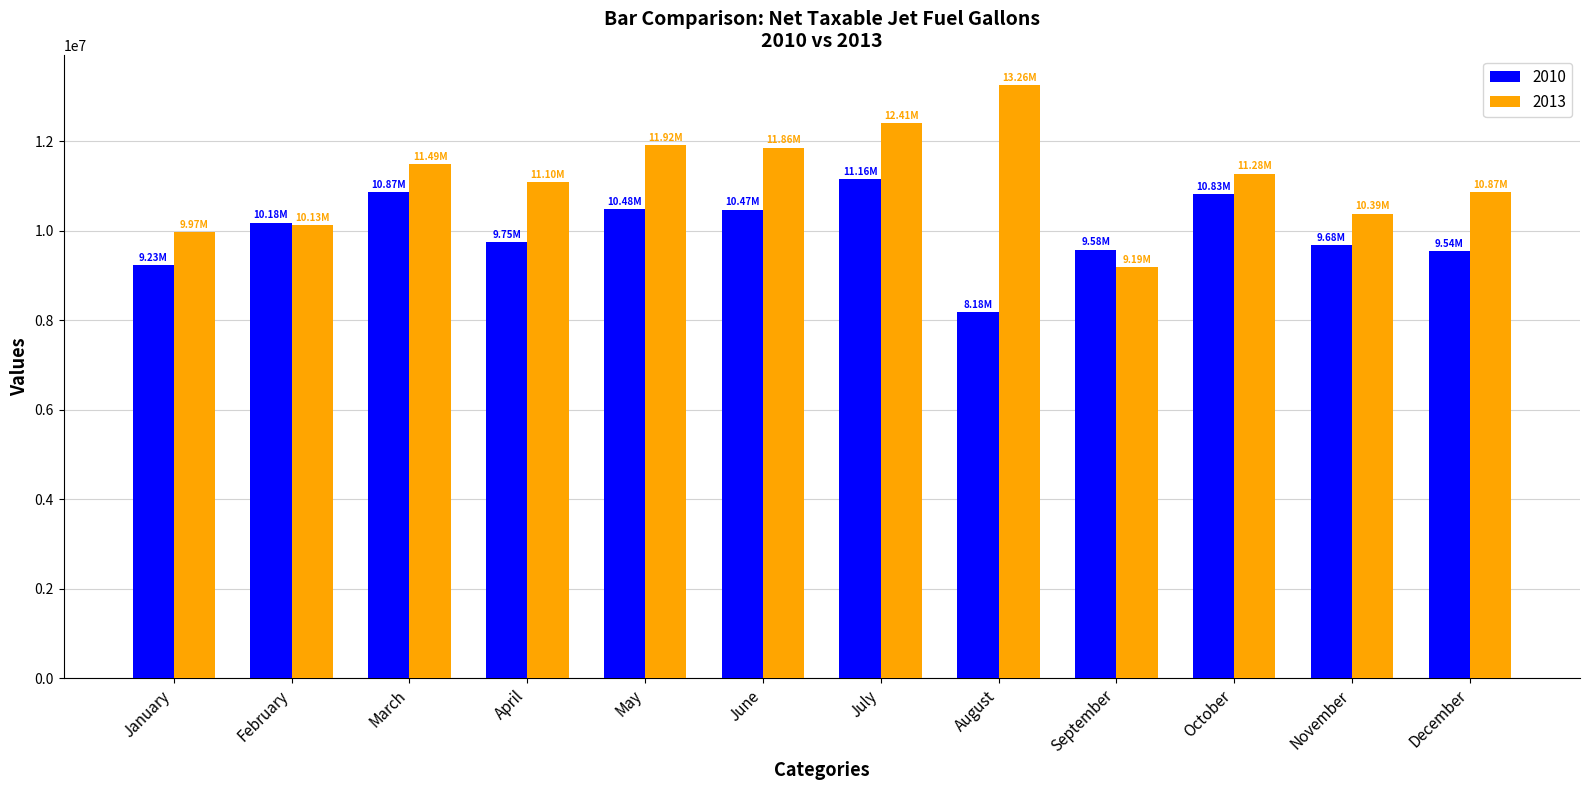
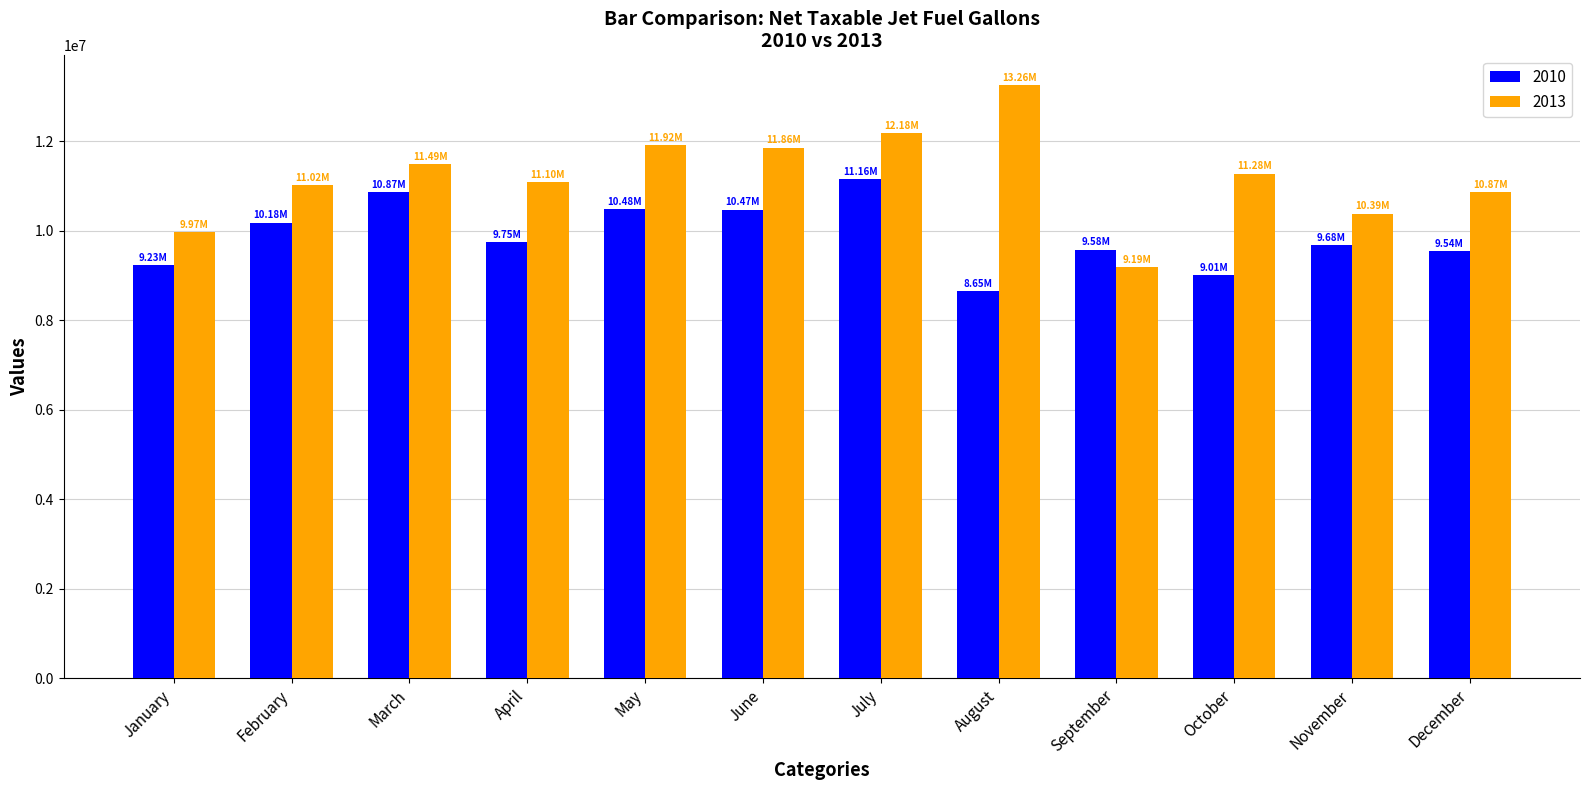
  {
    "2010": {
      "January": "9.23M",
      "February": "10.18M",
      "March": "10.87M",
      "April": "9.75M",
      "May": "10.48M",
      "June": "10.47M",
      "July": "11.16M",
-     "August": "8.18M",
+     "August": "8.65M",
      "September": "9.58M",
-     "October": "10.83M",
+     "October": "9.01M",
      "November": "9.68M",
      "December": "9.54M"
    },
    "2013": {
      "January": "9.97M",
-     "February": "10.13M",
+     "February": "11.02M",
      "March": "11.49M",
      "April": "11.10M",
      "May": "11.92M",
      "June": "11.86M",
-     "July": "12.41M",
+     "July": "12.18M",
      "August": "13.26M",
      "September": "9.19M",
      "October": "11.28M",
      "November": "10.39M",
      "December": "10.87M"
    }
  }
